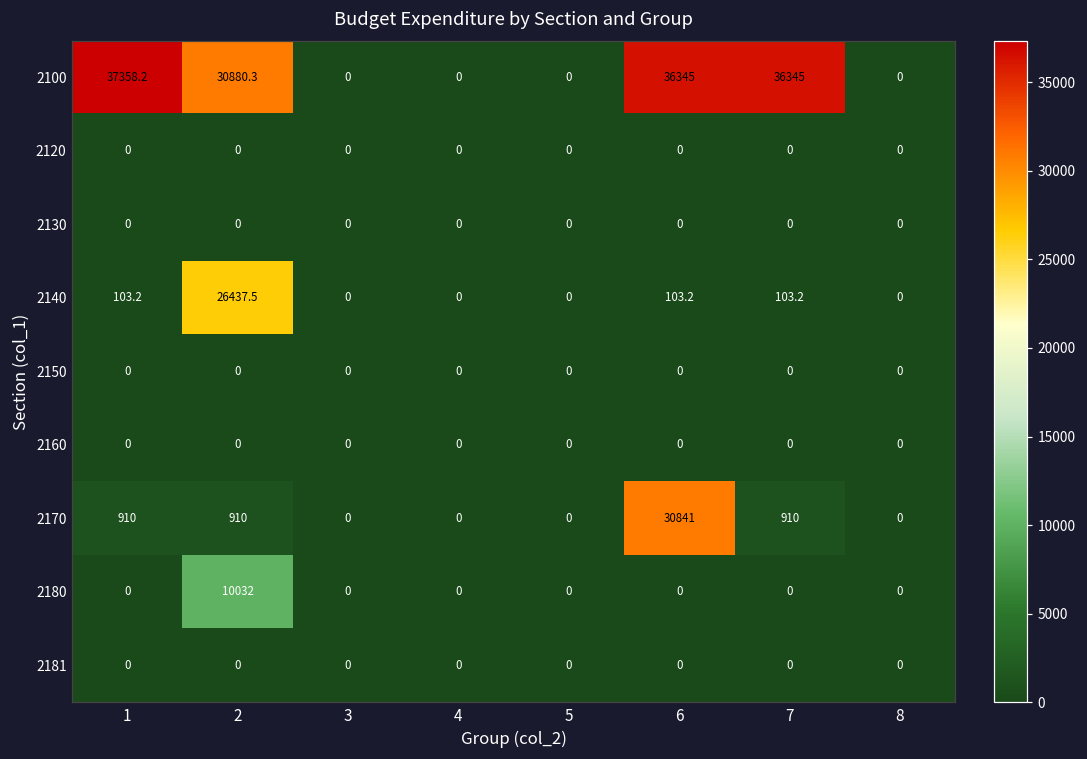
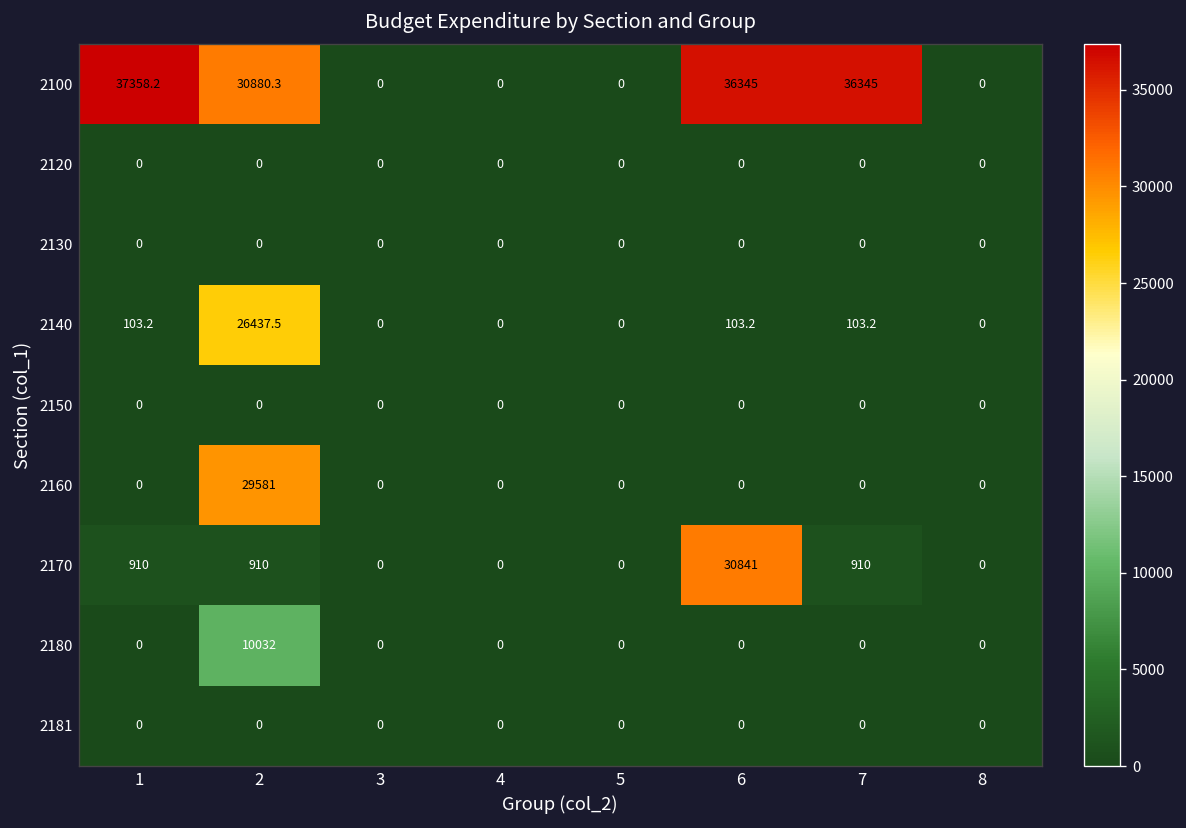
  {
    "2100": {
      "1": 37358.2,
      "2": 30880.3,
      "3": 0,
      "4": 0,
      "5": 0,
      "6": 36345,
      "7": 36345,
      "8": 0
    },
    "2120": {
      "1": 0,
      "2": 0,
      "3": 0,
      "4": 0,
      "5": 0,
      "6": 0,
      "7": 0,
      "8": 0
    },
    "2130": {
      "1": 0,
      "2": 0,
      "3": 0,
      "4": 0,
      "5": 0,
      "6": 0,
      "7": 0,
      "8": 0
    },
    "2140": {
      "1": 103.2,
      "2": 26437.5,
      "3": 0,
      "4": 0,
      "5": 0,
      "6": 103.2,
      "7": 103.2,
      "8": 0
    },
    "2150": {
      "1": 0,
      "2": 0,
      "3": 0,
      "4": 0,
      "5": 0,
      "6": 0,
      "7": 0,
      "8": 0
    },
    "2160": {
      "1": 0,
-     "2": 0,
+     "2": 29581,
      "3": 0,
      "4": 0,
      "5": 0,
      "6": 0,
      "7": 0,
      "8": 0
    },
    "2170": {
      "1": 910,
      "2": 910,
      "3": 0,
      "4": 0,
      "5": 0,
      "6": 30841,
      "7": 910,
      "8": 0
    },
    "2180": {
      "1": 0,
      "2": 10032,
      "3": 0,
      "4": 0,
      "5": 0,
      "6": 0,
      "7": 0,
      "8": 0
    },
    "2181": {
      "1": 0,
      "2": 0,
      "3": 0,
      "4": 0,
      "5": 0,
      "6": 0,
      "7": 0,
      "8": 0
    }
  }
